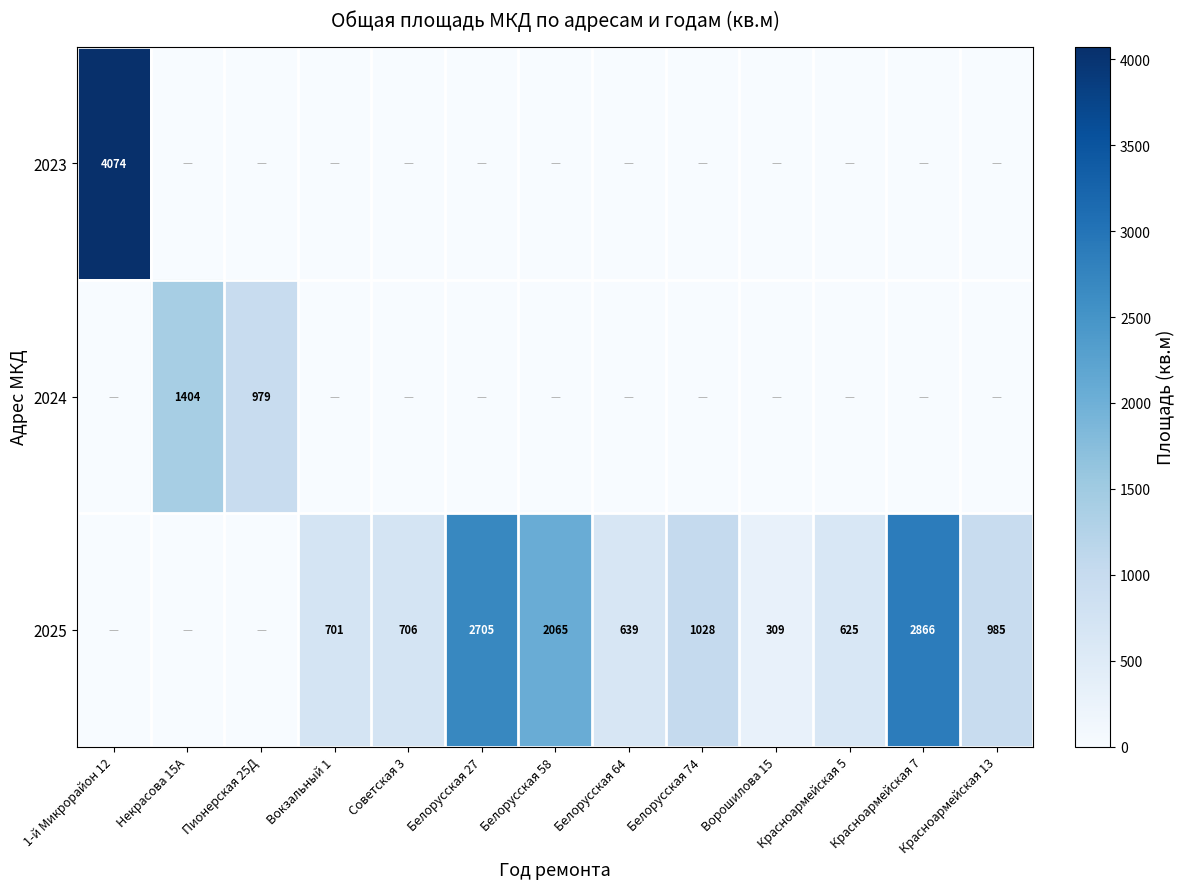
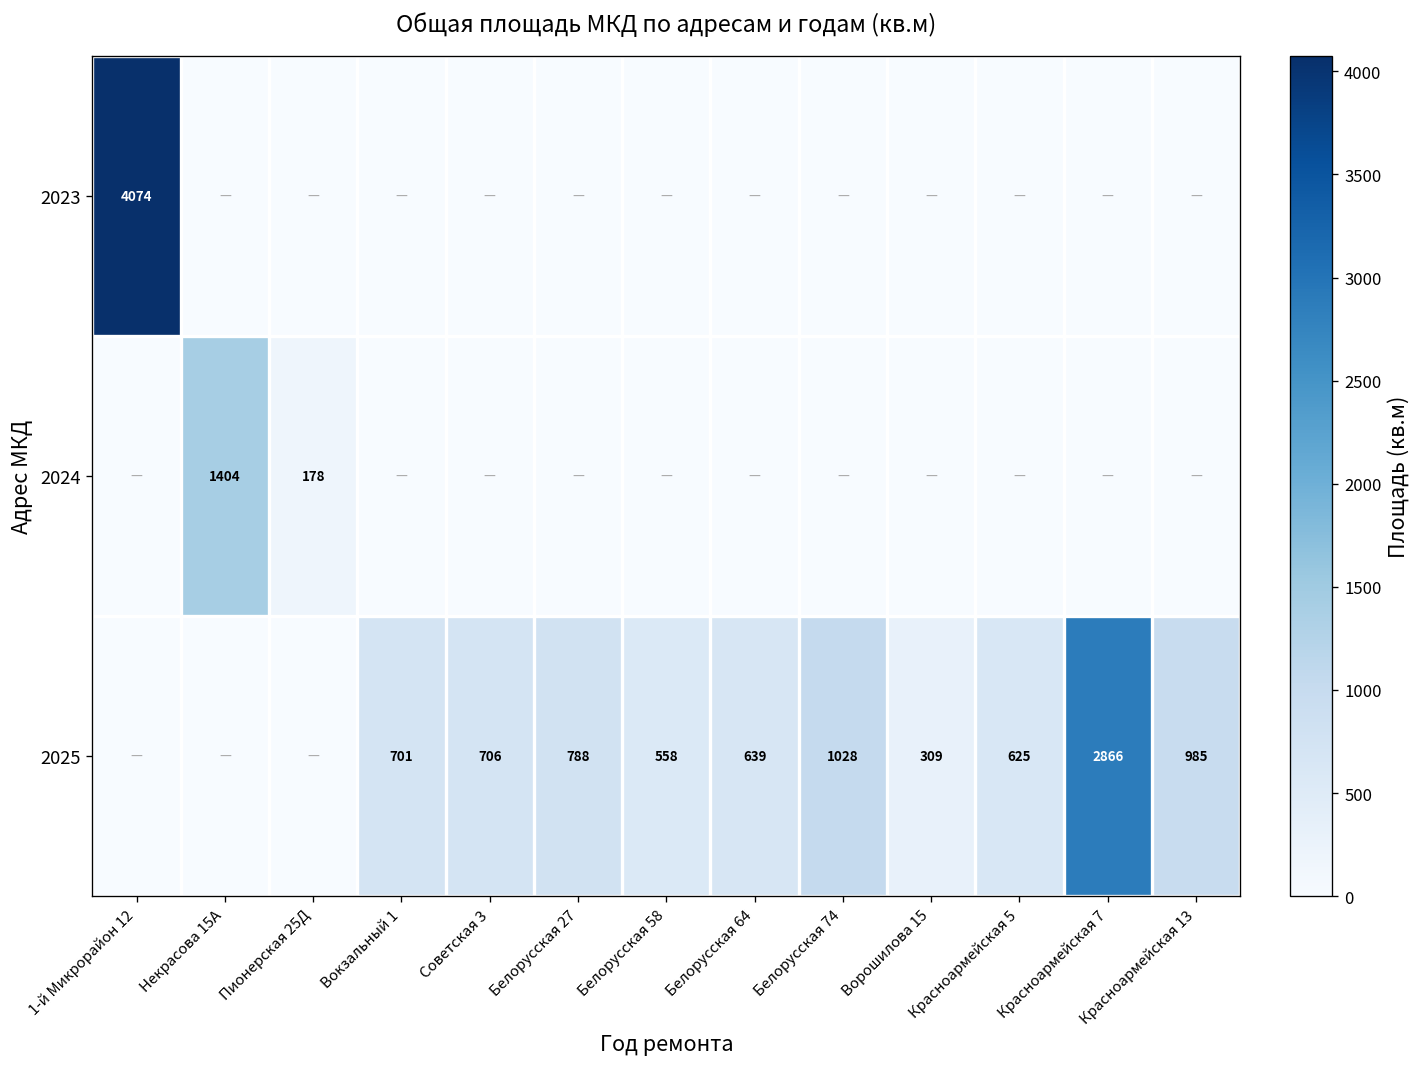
  {
    "2023": {
      "1-й Микрорайон 12": 4074
    },
    "2024": {
      "Некрасова 15А": 1404,
-     "Пионерская 25Д": 979
+     "Пионерская 25Д": 178
    },
    "2025": {
      "Вокзальный 1": 701,
      "Советская 3": 706,
-     "Белорусская 27": 2705,
-     "Белорусская 58": 2065,
+     "Белорусская 27": 788,
+     "Белорусская 58": 558,
      "Белорусская 64": 639,
      "Белорусская 74": 1028,
      "Ворошилова 15": 309,
      "Красноармейская 5": 625,
      "Красноармейская 7": 2866,
      "Красноармейская 13": 985
    }
  }
